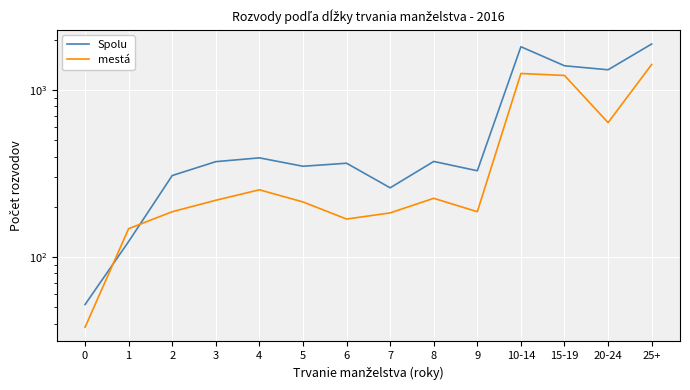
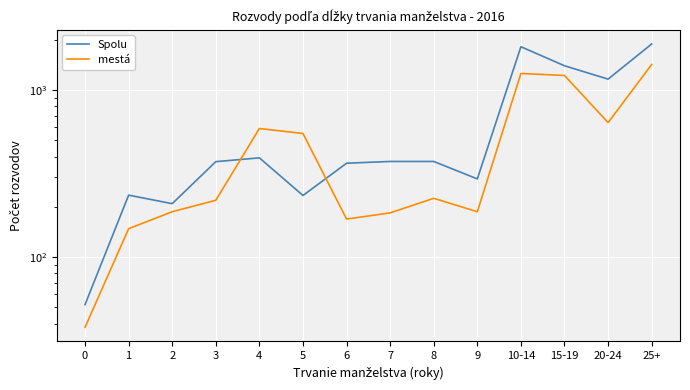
  {
    "Spolu": {
      "0": 52,
-     "1": 120,
-     "2": 310,
+     "1": 240,
+     "2": 210,
      "3": 370,
      "4": 390,
-     "5": 350,
+     "5": 230,
      "6": 370,
-     "7": 260,
+     "7": 370,
      "8": 370,
-     "9": 330,
+     "9": 290,
      "10-14": 1800,
      "15-19": 1400,
-     "20-24": 1300,
+     "20-24": 1200,
      "25+": 1900
    },
    "mestá": {
      "0": 38,
      "1": 150,
      "2": 190,
      "3": 220,
-     "4": 250,
-     "5": 210,
+     "4": 590,
+     "5": 550,
      "6": 170,
      "7": 180,
      "8": 230,
      "9": 190,
      "10-14": 1300,
      "15-19": 1200,
      "20-24": 640,
      "25+": 1400
    }
  }
